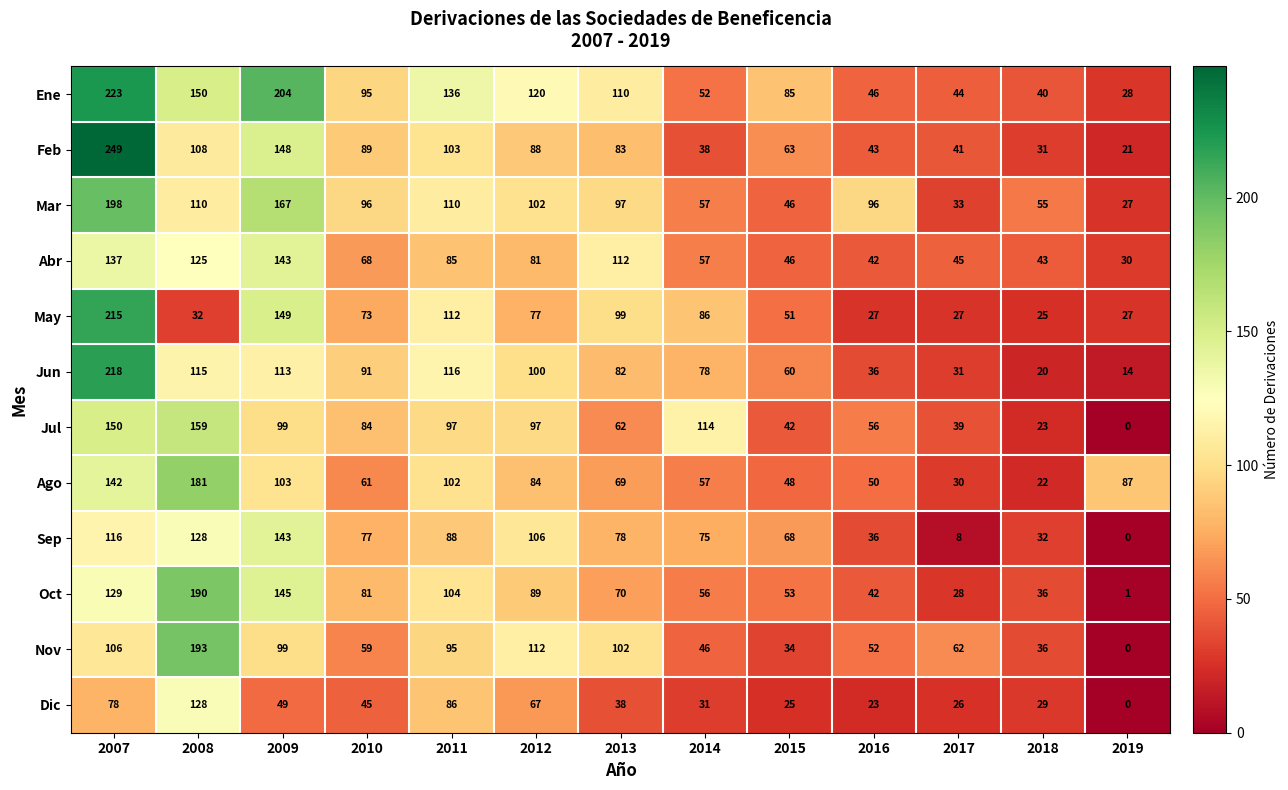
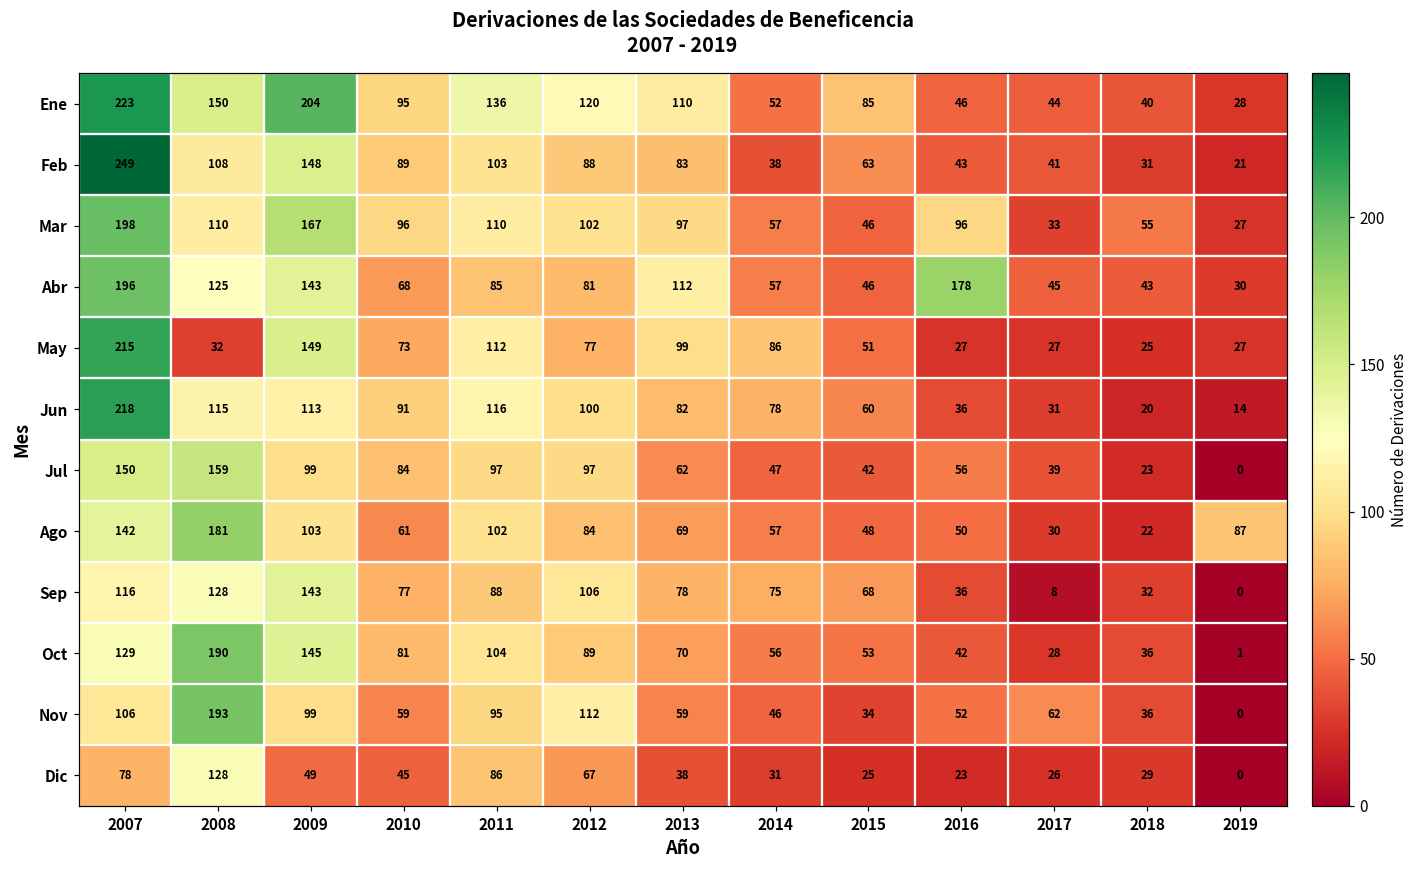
  {
    "Ene": {
      "2007": 223,
      "2008": 150,
      "2009": 204,
      "2010": 95,
      "2011": 136,
      "2012": 120,
      "2013": 110,
      "2014": 52,
      "2015": 85,
      "2016": 46,
      "2017": 44,
      "2018": 40,
      "2019": 28
    },
    "Feb": {
      "2007": 249,
      "2008": 108,
      "2009": 148,
      "2010": 89,
      "2011": 103,
      "2012": 88,
      "2013": 83,
      "2014": 38,
      "2015": 63,
      "2016": 43,
      "2017": 41,
      "2018": 31,
      "2019": 21
    },
    "Mar": {
      "2007": 198,
      "2008": 110,
      "2009": 167,
      "2010": 96,
      "2011": 110,
      "2012": 102,
      "2013": 97,
      "2014": 57,
      "2015": 46,
      "2016": 96,
      "2017": 33,
      "2018": 55,
      "2019": 27
    },
    "Abr": {
-     "2007": 137,
+     "2007": 196,
      "2008": 125,
      "2009": 143,
      "2010": 68,
      "2011": 85,
      "2012": 81,
      "2013": 112,
      "2014": 57,
      "2015": 46,
-     "2016": 42,
+     "2016": 178,
      "2017": 45,
      "2018": 43,
      "2019": 30
    },
    "May": {
      "2007": 215,
      "2008": 32,
      "2009": 149,
      "2010": 73,
      "2011": 112,
      "2012": 77,
      "2013": 99,
      "2014": 86,
      "2015": 51,
      "2016": 27,
      "2017": 27,
      "2018": 25,
      "2019": 27
    },
    "Jun": {
      "2007": 218,
      "2008": 115,
      "2009": 113,
      "2010": 91,
      "2011": 116,
      "2012": 100,
      "2013": 82,
      "2014": 78,
      "2015": 60,
      "2016": 36,
      "2017": 31,
      "2018": 20,
      "2019": 14
    },
    "Jul": {
      "2007": 150,
      "2008": 159,
      "2009": 99,
      "2010": 84,
      "2011": 97,
      "2012": 97,
      "2013": 62,
-     "2014": 114,
+     "2014": 47,
      "2015": 42,
      "2016": 56,
      "2017": 39,
      "2018": 23,
      "2019": 0
    },
    "Ago": {
      "2007": 142,
      "2008": 181,
      "2009": 103,
      "2010": 61,
      "2011": 102,
      "2012": 84,
      "2013": 69,
      "2014": 57,
      "2015": 48,
      "2016": 50,
      "2017": 30,
      "2018": 22,
      "2019": 87
    },
    "Sep": {
      "2007": 116,
      "2008": 128,
      "2009": 143,
      "2010": 77,
      "2011": 88,
      "2012": 106,
      "2013": 78,
      "2014": 75,
      "2015": 68,
      "2016": 36,
      "2017": 8,
      "2018": 32,
      "2019": 0
    },
    "Oct": {
      "2007": 129,
      "2008": 190,
      "2009": 145,
      "2010": 81,
      "2011": 104,
      "2012": 89,
      "2013": 70,
      "2014": 56,
      "2015": 53,
      "2016": 42,
      "2017": 28,
      "2018": 36,
      "2019": 1
    },
    "Nov": {
      "2007": 106,
      "2008": 193,
      "2009": 99,
      "2010": 59,
      "2011": 95,
      "2012": 112,
-     "2013": 102,
+     "2013": 59,
      "2014": 46,
      "2015": 34,
      "2016": 52,
      "2017": 62,
      "2018": 36,
      "2019": 0
    },
    "Dic": {
      "2007": 78,
      "2008": 128,
      "2009": 49,
      "2010": 45,
      "2011": 86,
      "2012": 67,
      "2013": 38,
      "2014": 31,
      "2015": 25,
      "2016": 23,
      "2017": 26,
      "2018": 29,
      "2019": 0
    }
  }
